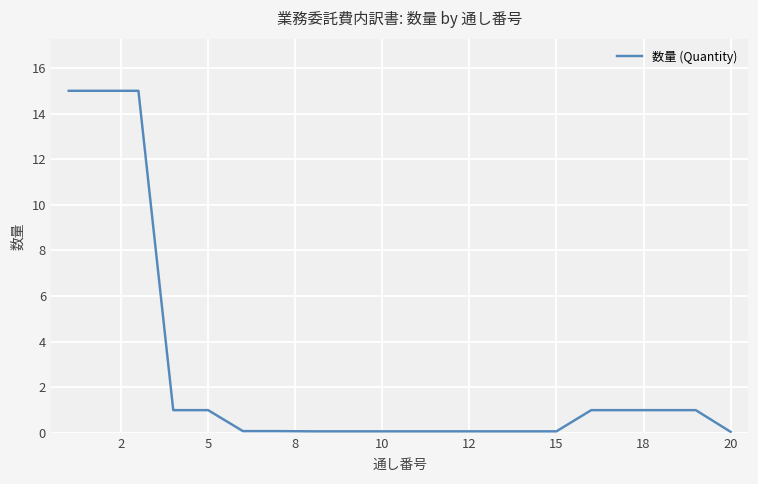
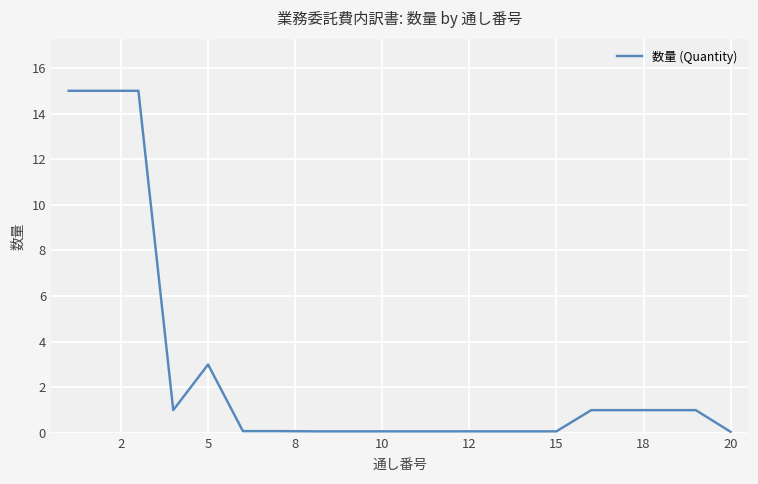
  {
-   "5": 1,
+   "5": 3,
    "10": 0,
    "15": 0,
    "20": 0
  }
